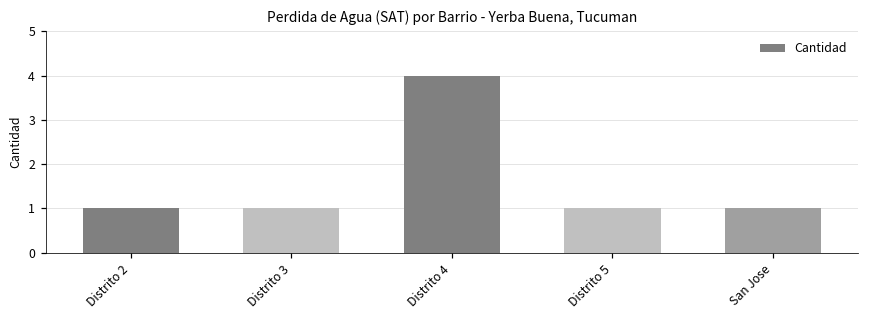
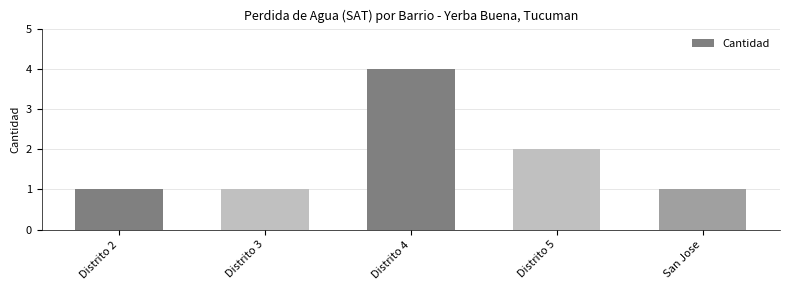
  {
    "Distrito 2": 1,
    "Distrito 3": 1,
    "Distrito 4": 4,
-   "Distrito 5": 1,
+   "Distrito 5": 2,
    "San Jose": 1
  }
